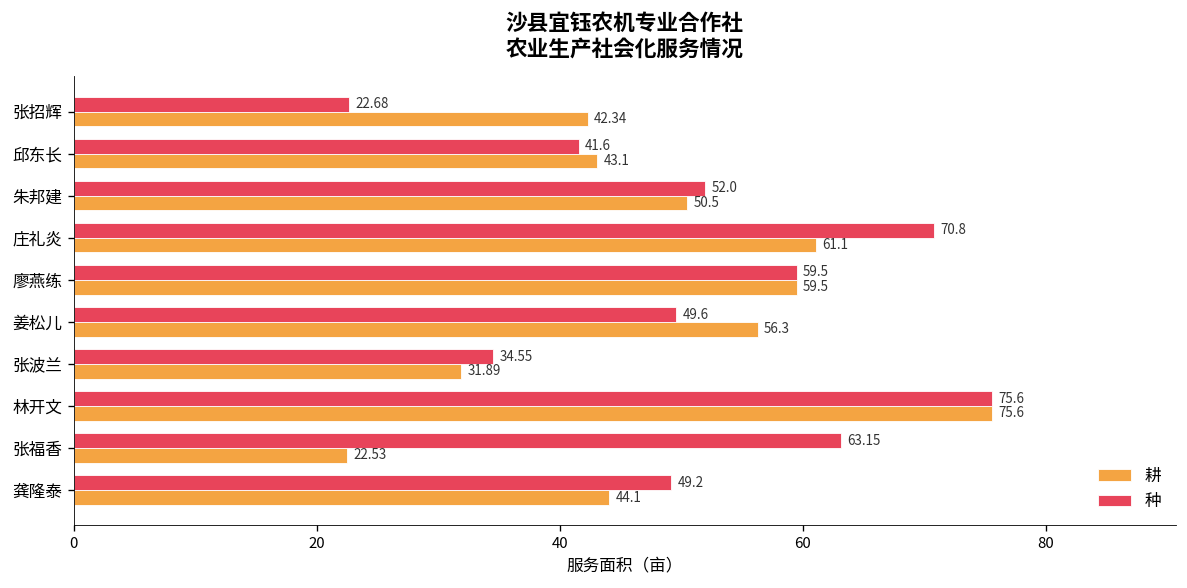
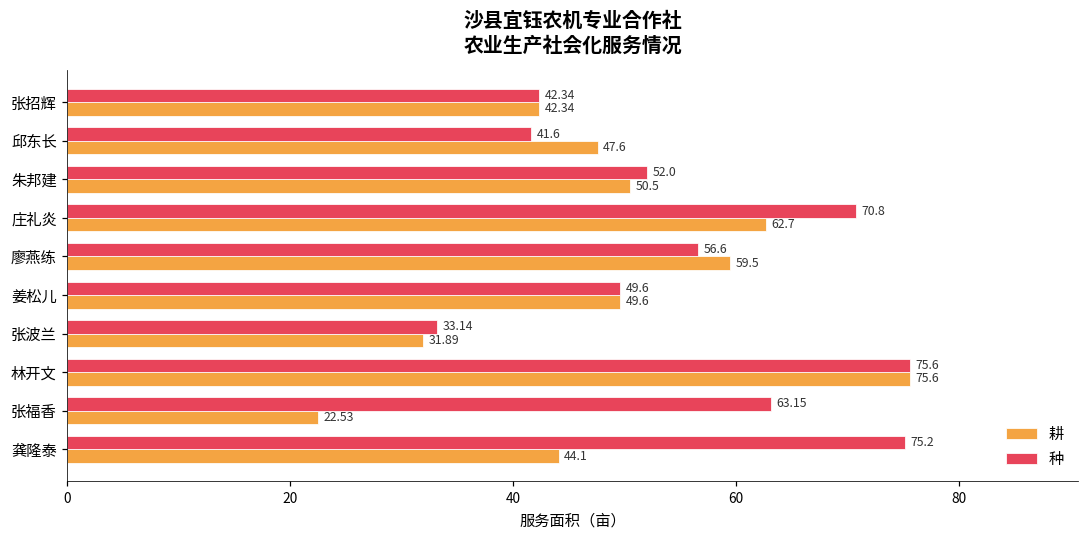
  {
    "耕": {
      "张招辉": 42.34,
-     "邱东长": 43.1,
+     "邱东长": 47.6,
      "朱邦建": 50.5,
-     "庄礼炎": 61.1,
+     "庄礼炎": 62.7,
      "廖燕练": 59.5,
-     "姜松儿": 56.3,
+     "姜松儿": 49.6,
      "张波兰": 31.89,
      "林开文": 75.6,
      "张福香": 22.53,
      "龚隆泰": 44.1
    },
    "种": {
-     "张招辉": 22.68,
+     "张招辉": 42.34,
      "邱东长": 41.6,
      "朱邦建": 52.0,
      "庄礼炎": 70.8,
-     "廖燕练": 59.5,
+     "廖燕练": 56.6,
      "姜松儿": 49.6,
-     "张波兰": 34.55,
+     "张波兰": 33.14,
      "林开文": 75.6,
      "张福香": 63.15,
-     "龚隆泰": 49.2
+     "龚隆泰": 75.2
    }
  }
